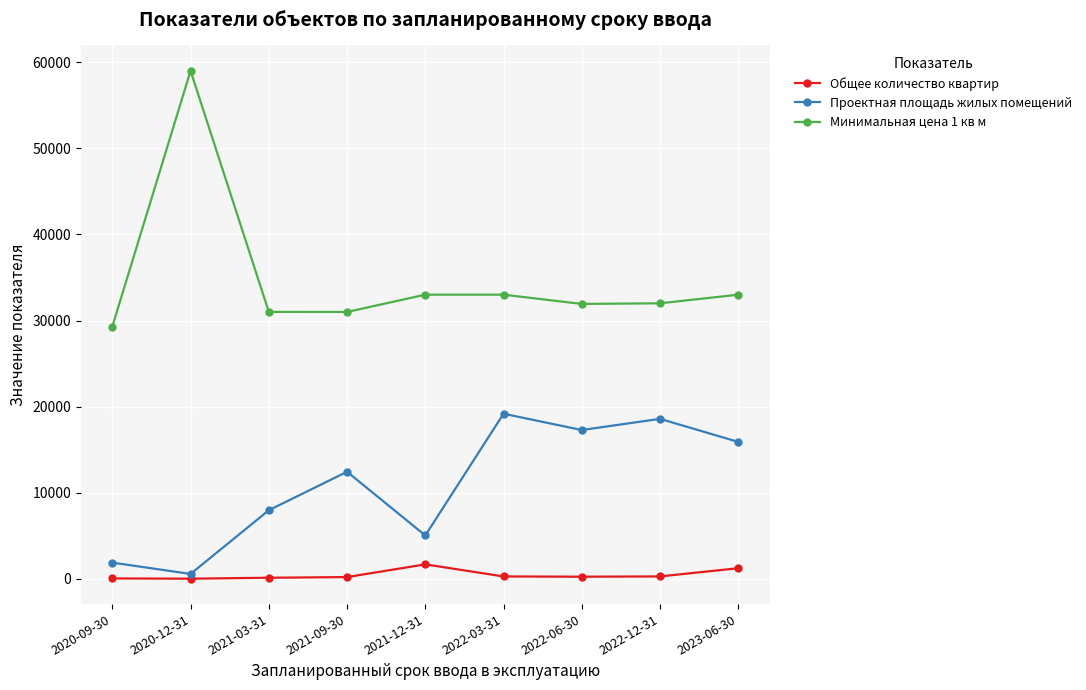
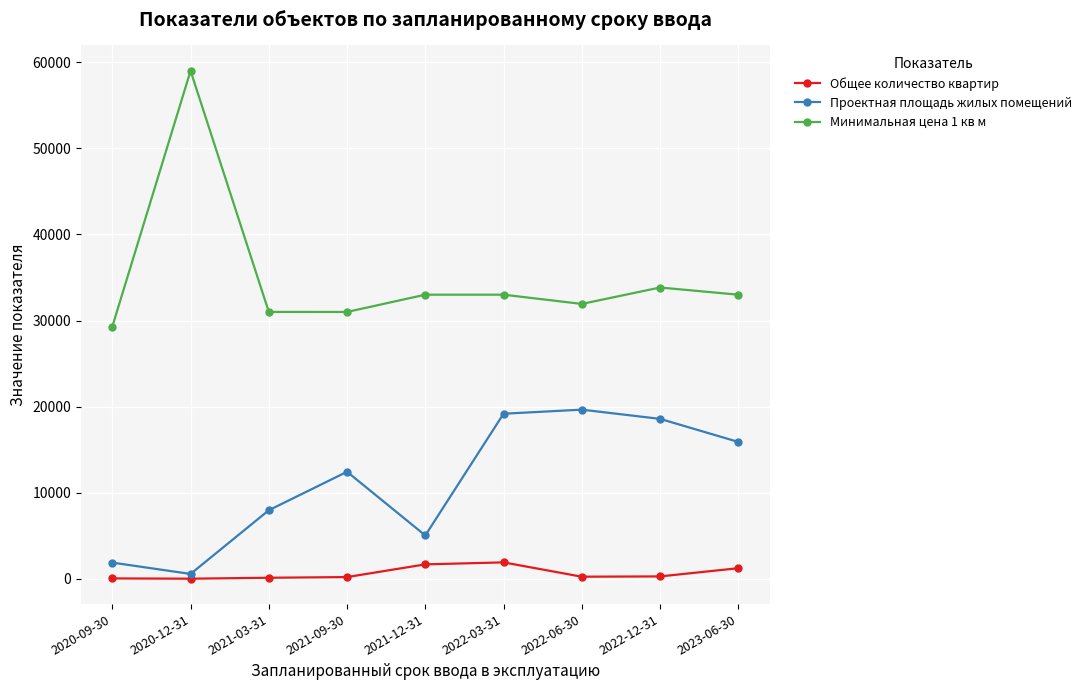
  {
    "Общее количество квартир": {
      "2020-09-30": 0,
      "2020-12-31": 0,
      "2021-03-31": 0,
      "2021-09-30": 0,
      "2021-12-31": 2000,
-     "2022-03-31": 0,
+     "2022-03-31": 2000,
      "2022-06-30": 0,
      "2022-12-31": 0,
      "2023-06-30": 1000
    },
    "Проектная площадь жилых помещений": {
      "2020-09-30": 2000,
      "2020-12-31": 1000,
      "2021-03-31": 8000,
      "2021-09-30": 12000,
      "2021-12-31": 5000,
      "2022-03-31": 19000,
-     "2022-06-30": 17000,
+     "2022-06-30": 20000,
      "2022-12-31": 19000,
      "2023-06-30": 16000
    },
    "Минимальная цена 1 кв м": {
      "2020-09-30": 29000,
      "2020-12-31": 59000,
      "2021-03-31": 31000,
      "2021-09-30": 31000,
      "2021-12-31": 33000,
      "2022-03-31": 33000,
      "2022-06-30": 32000,
-     "2022-12-31": 32000,
+     "2022-12-31": 34000,
      "2023-06-30": 33000
    }
  }
